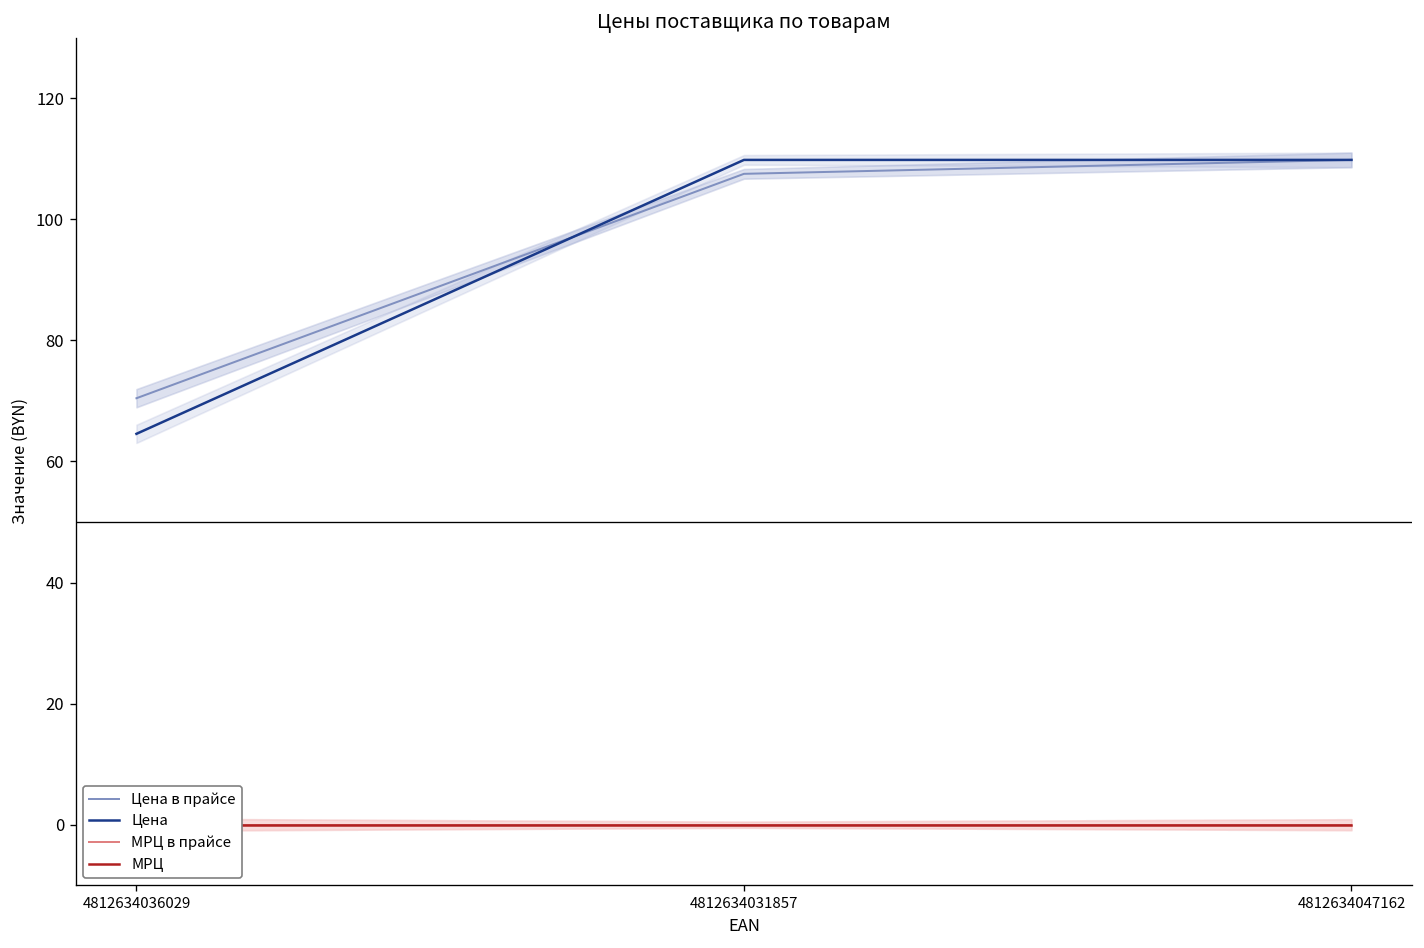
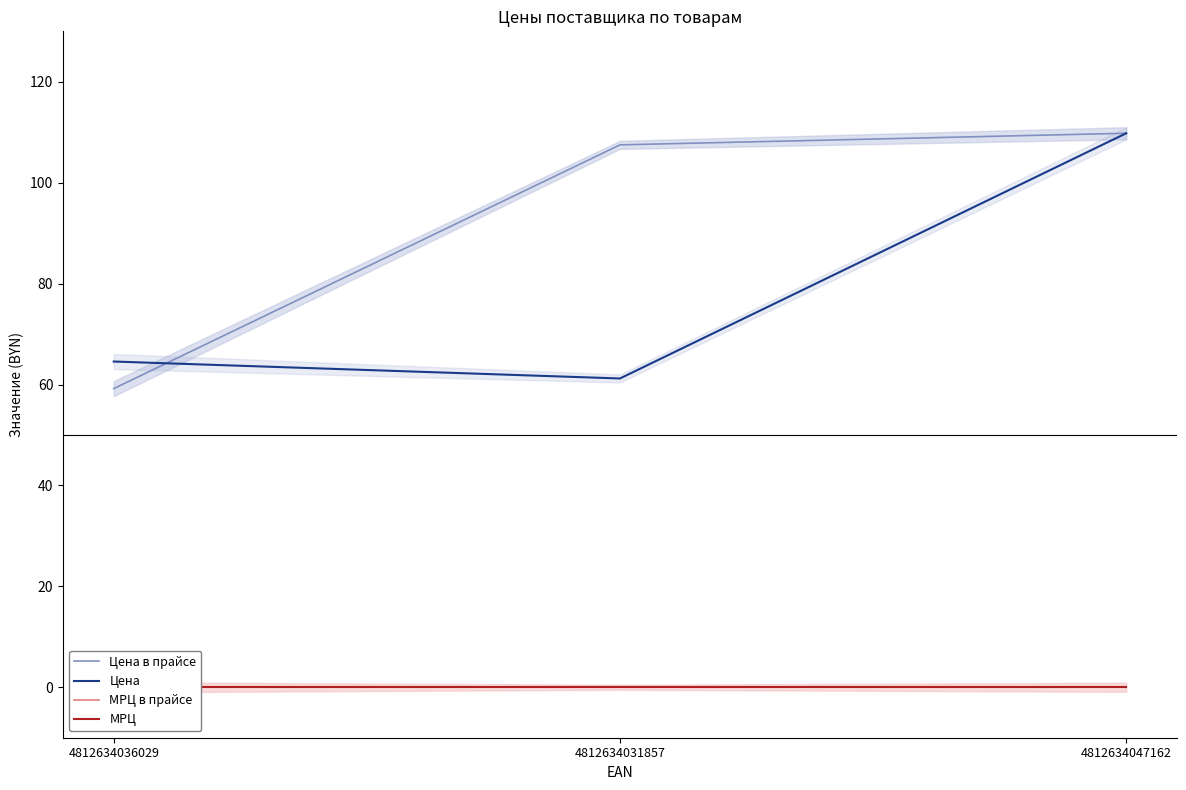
  {
    "Цена в прайсе": {
-     "4812634036029": 70,
+     "4812634036029": 59,
      "4812634031857": 108
    },
    "Цена": {
      "4812634036029": 65,
-     "4812634031857": 110
+     "4812634031857": 61
    },
    "МРЦ": {
      "4812634031857": 0,
      "4812634047162": 0
    }
  }
